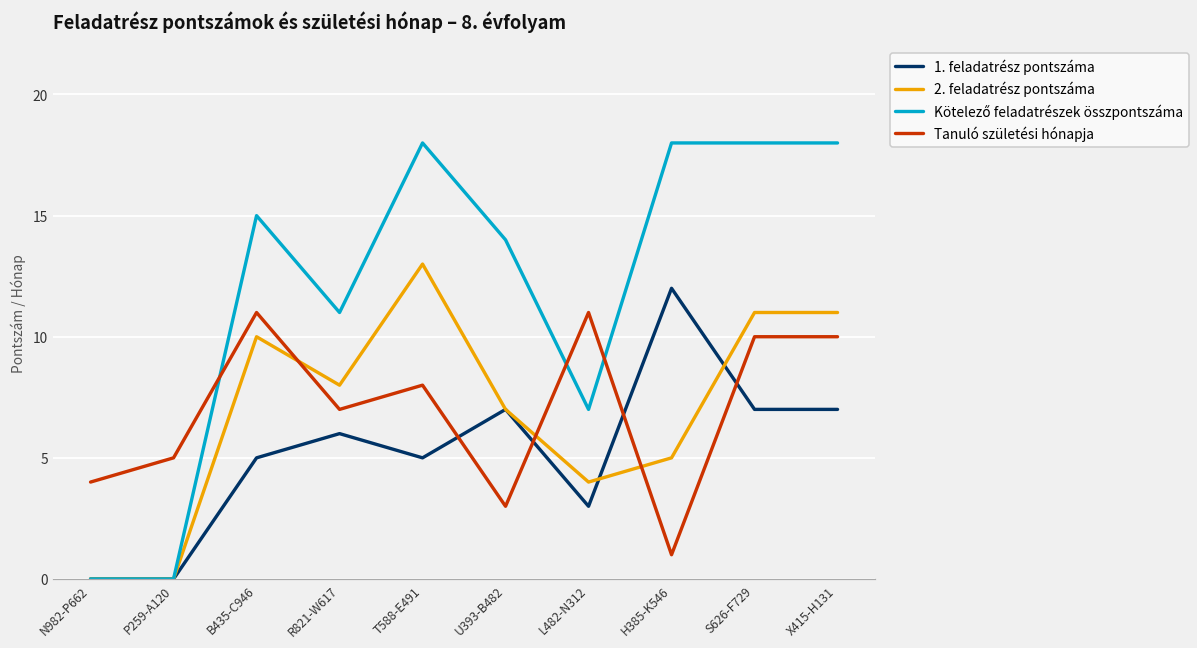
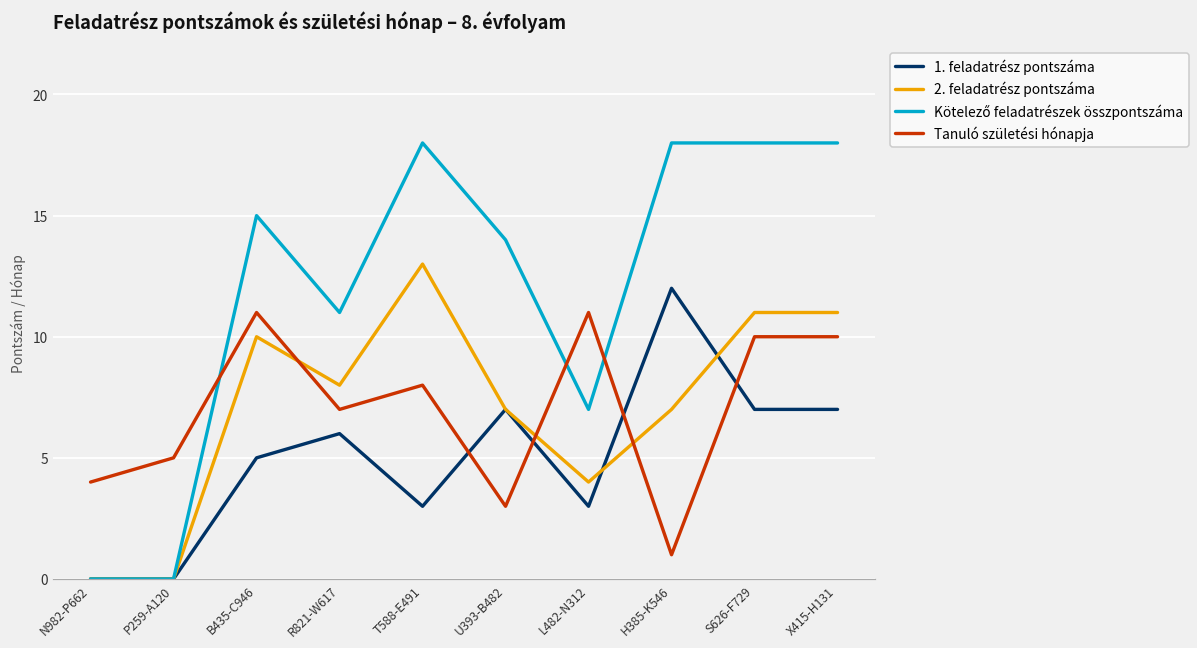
  {
    "1. feladatrész pontszáma": {
      "B435-C946": 5,
      "R821-W617": 6,
-     "T588-E491": 5,
+     "T588-E491": 3,
      "L482-N312": 3,
      "H385-K546": 12,
      "S626-F729": 7,
      "X415-H131": 7
    },
    "2. feladatrész pontszáma": {
      "B435-C946": 10,
      "R821-W617": 8,
      "T588-E491": 13,
      "L482-N312": 4,
-     "H385-K546": 5,
+     "H385-K546": 7,
      "S626-F729": 11,
      "X415-H131": 11
    },
    "Kötelező feladatrészek összpontszáma": {
      "B435-C946": 15,
      "R821-W617": 11,
      "T588-E491": 18,
      "U393-B482": 14,
      "L482-N312": 7,
      "H385-K546": 18,
      "S626-F729": 18,
      "X415-H131": 18
    },
    "Tanuló születési hónapja": {
      "N982-P662": 4,
      "P259-A120": 5,
      "B435-C946": 11,
      "R821-W617": 7,
      "T588-E491": 8,
      "U393-B482": 3,
      "L482-N312": 11,
      "H385-K546": 1,
      "S626-F729": 10,
      "X415-H131": 10
    }
  }
